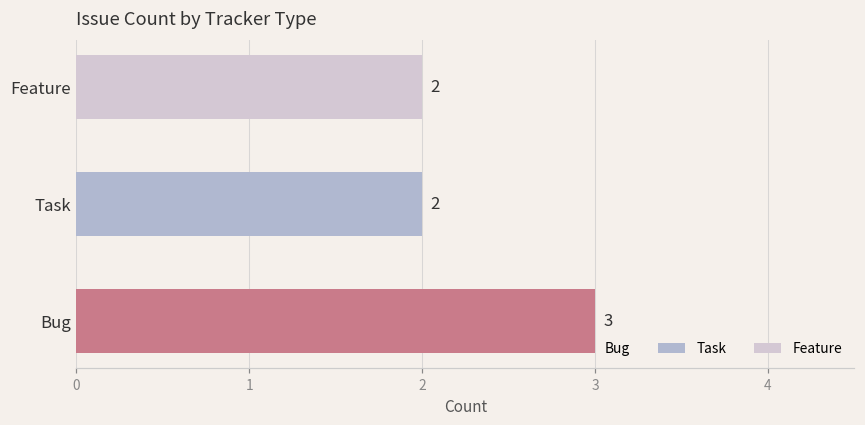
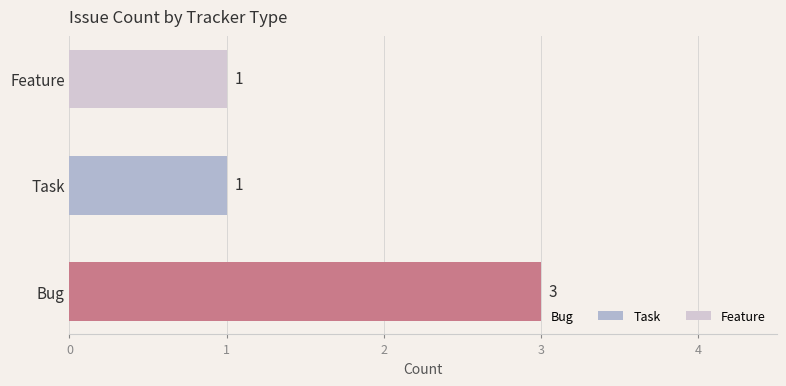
  {
-   "Feature": 2,
-   "Task": 2,
+   "Feature": 1,
+   "Task": 1,
    "Bug": 3
  }
